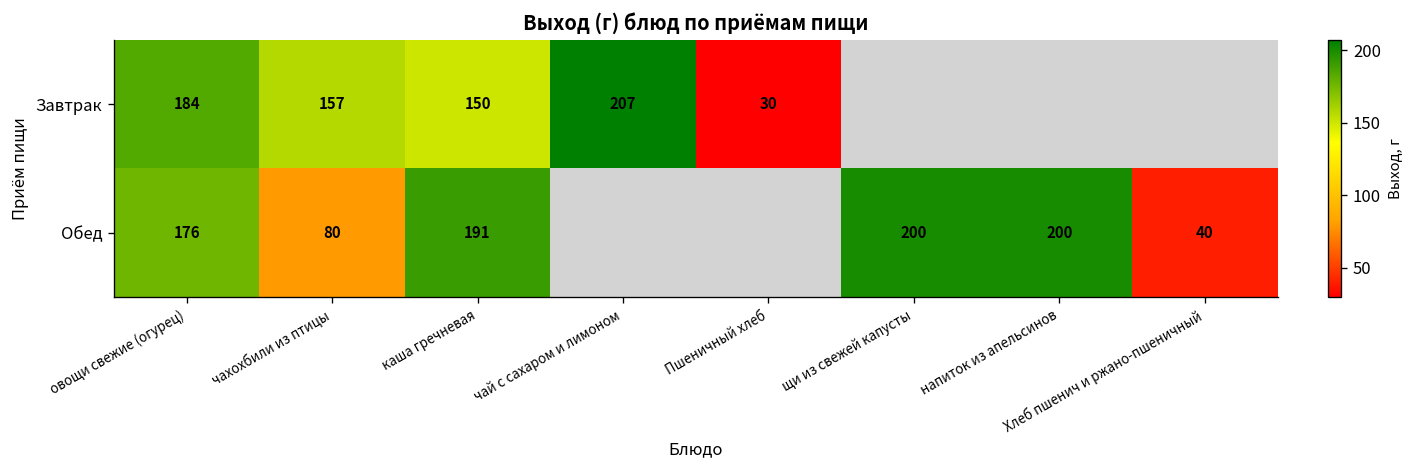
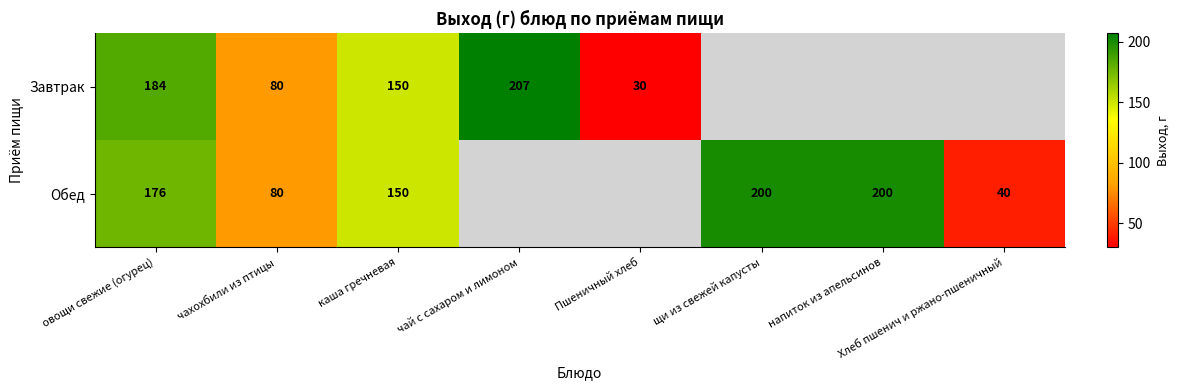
  {
    "Завтрак": {
      "овощи свежие (огурец)": 184,
-     "чахохбили из птицы": 157,
+     "чахохбили из птицы": 80,
      "каша гречневая": 150,
      "чай с сахаром и лимоном": 207,
      "Пшеничный хлеб": 30
    },
    "Обед": {
      "овощи свежие (огурец)": 176,
      "чахохбили из птицы": 80,
-     "каша гречневая": 191,
+     "каша гречневая": 150,
      "щи из свежей капусты": 200,
      "напиток из апельсинов": 200,
      "Хлеб пшенич и ржано-пшеничный": 40
    }
  }
